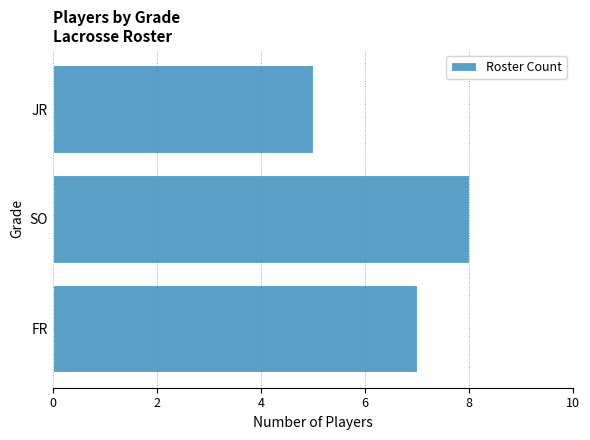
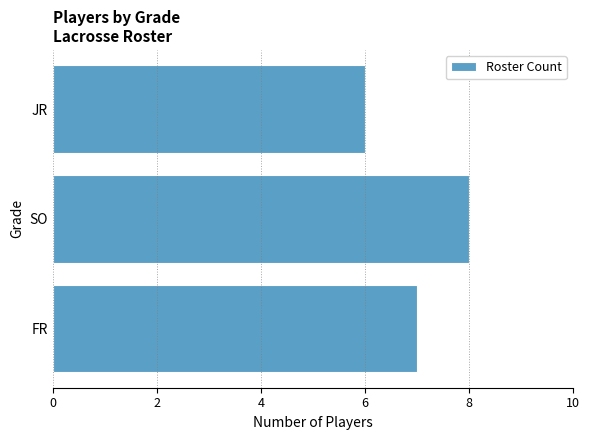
  {
-   "JR": 5,
+   "JR": 6,
    "SO": 8,
    "FR": 7
  }
